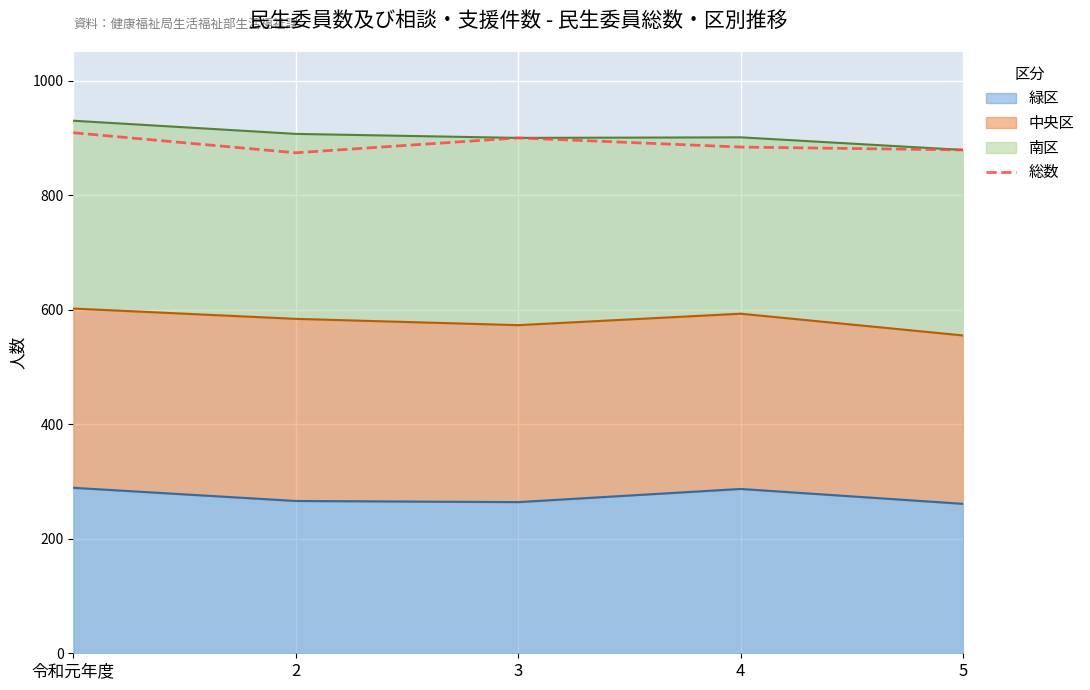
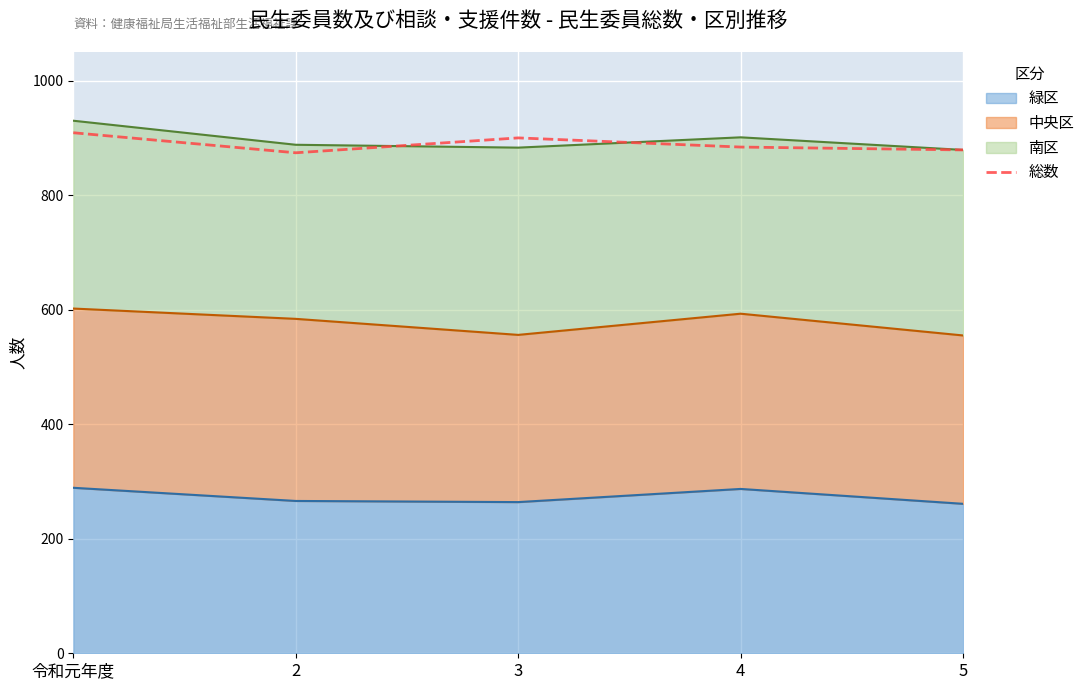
  {
    "緑区": {
      "令和元年度": 290,
      "2": 270,
      "3": 260,
      "4": 290,
      "5": 260
    },
    "中央区": {
      "令和元年度": 310,
      "2": 320,
-     "3": 310,
+     "3": 290,
      "4": 310,
      "5": 290
    },
    "南区": {
      "令和元年度": 330,
-     "2": 320,
+     "2": 300,
      "4": 310
    },
    "総数": {
      "令和元年度": 910,
      "2": 870,
      "4": 880
    }
  }
